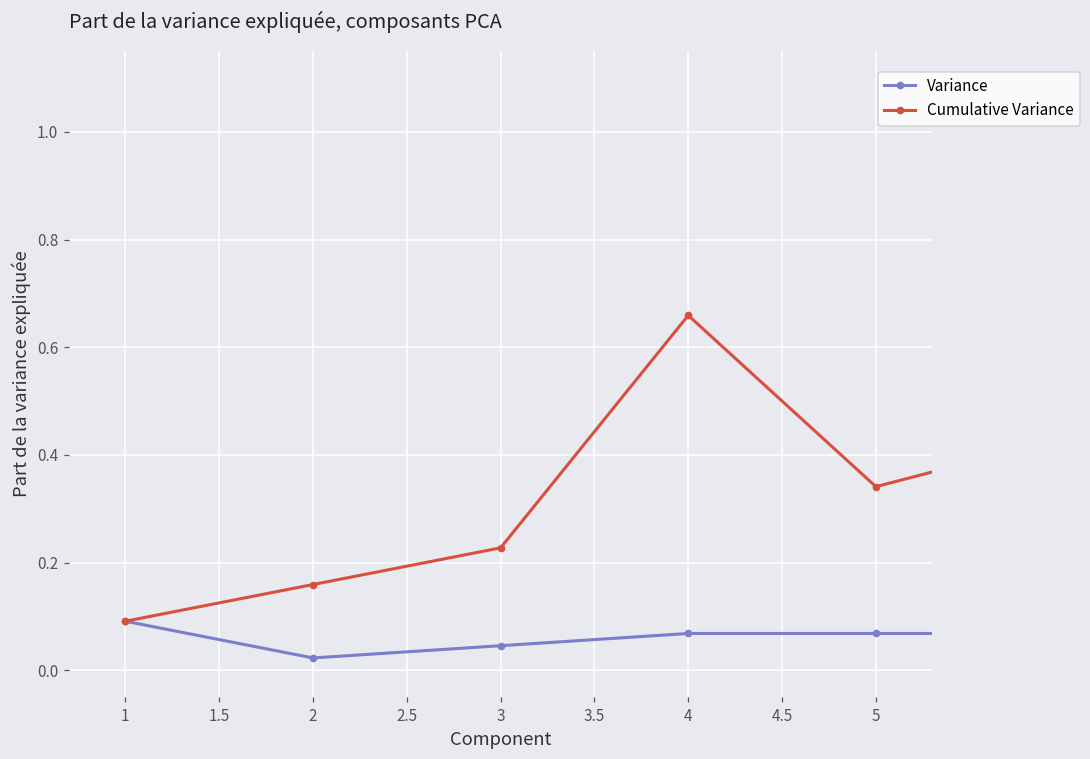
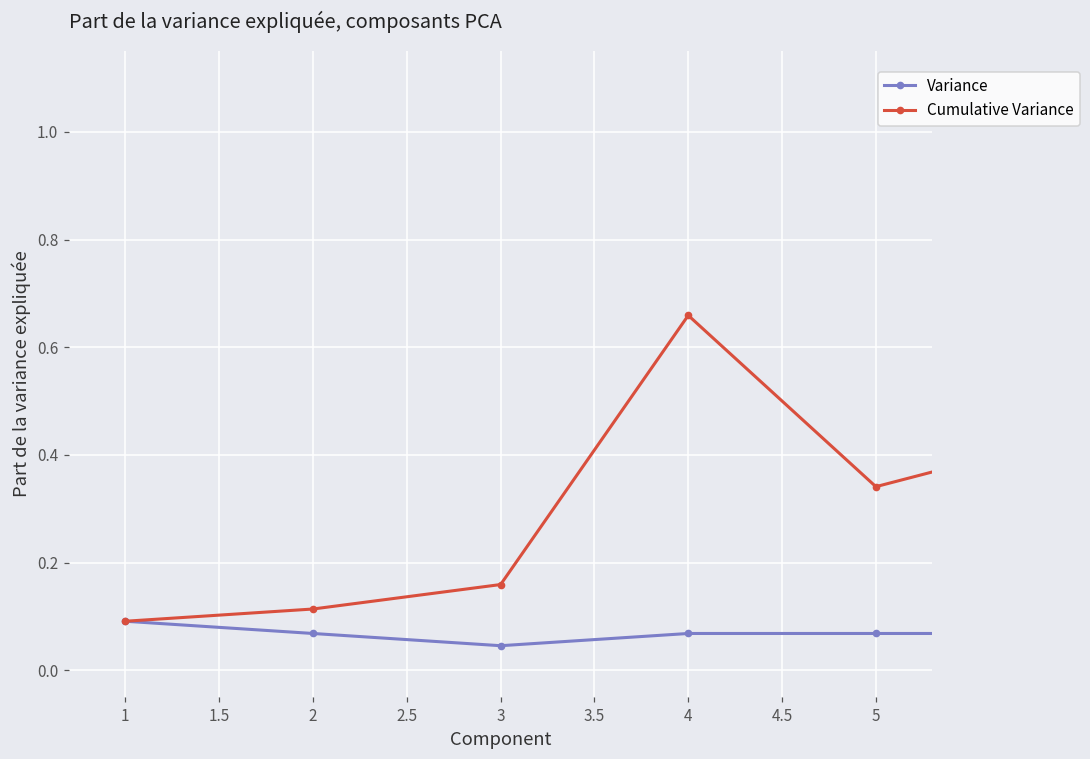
  {
    "Variance": {
-     "2": 0.02,
+     "2": 0.07,
      "3": 0.05,
      "4": 0.07,
      "5": 0.07
    },
    "Cumulative Variance": {
-     "2": 0.16,
-     "3": 0.23,
+     "2": 0.11,
+     "3": 0.16,
      "4": 0.66,
      "5": 0.34
    }
  }
